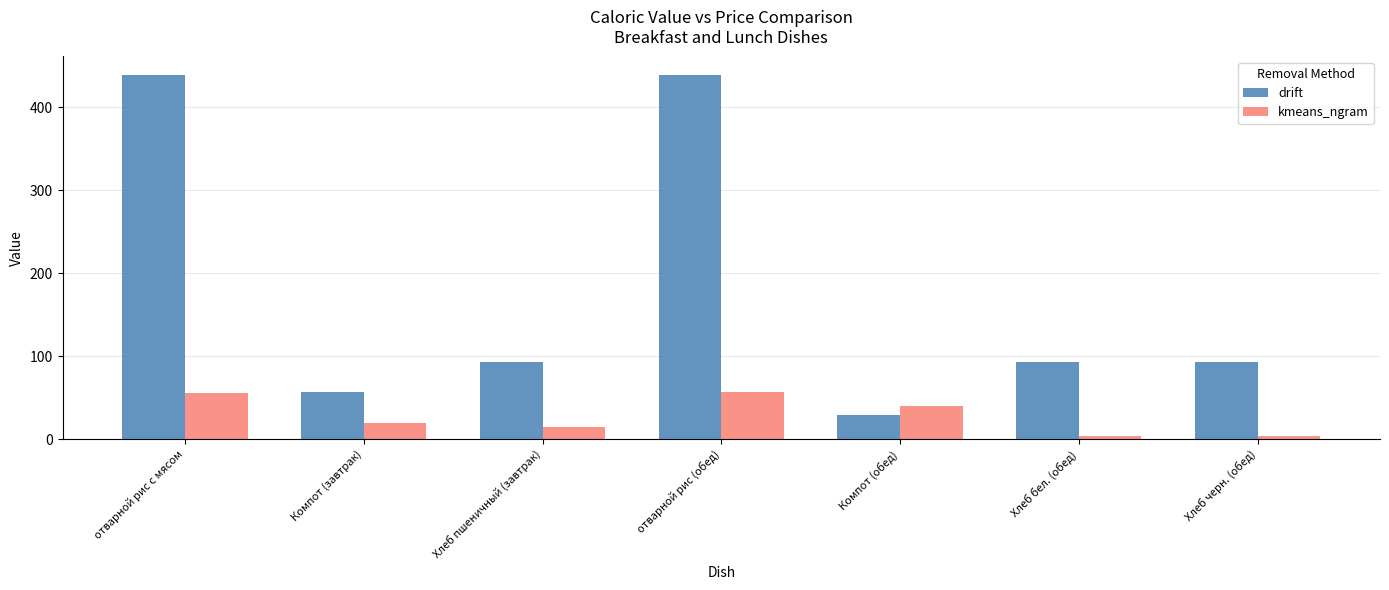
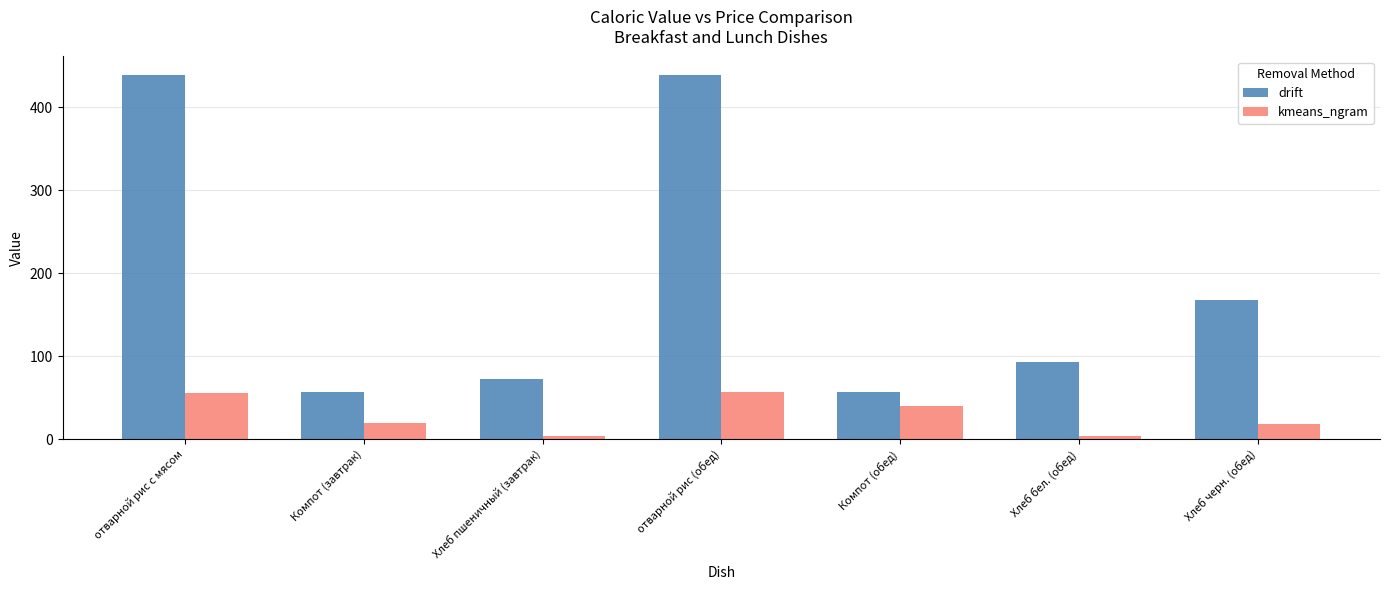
  {
    "drift": {
      "отварной рис с мясом": 440,
      "Компот (завтрак)": 60,
-     "Хлеб пшеничный (завтрак)": 90,
+     "Хлеб пшеничный (завтрак)": 70,
      "отварной рис (обед)": 440,
-     "Компот (обед)": 30,
+     "Компот (обед)": 60,
      "Хлеб бел. (обед)": 90,
-     "Хлеб черн. (обед)": 90
+     "Хлеб черн. (обед)": 170
    },
    "kmeans_ngram": {
      "отварной рис с мясом": 60,
      "Компот (завтрак)": 20,
-     "Хлеб пшеничный (завтрак)": 10,
+     "Хлеб пшеничный (завтрак)": 0,
      "отварной рис (обед)": 60,
      "Компот (обед)": 40,
      "Хлеб бел. (обед)": 0,
-     "Хлеб черн. (обед)": 0
+     "Хлеб черн. (обед)": 20
    }
  }
